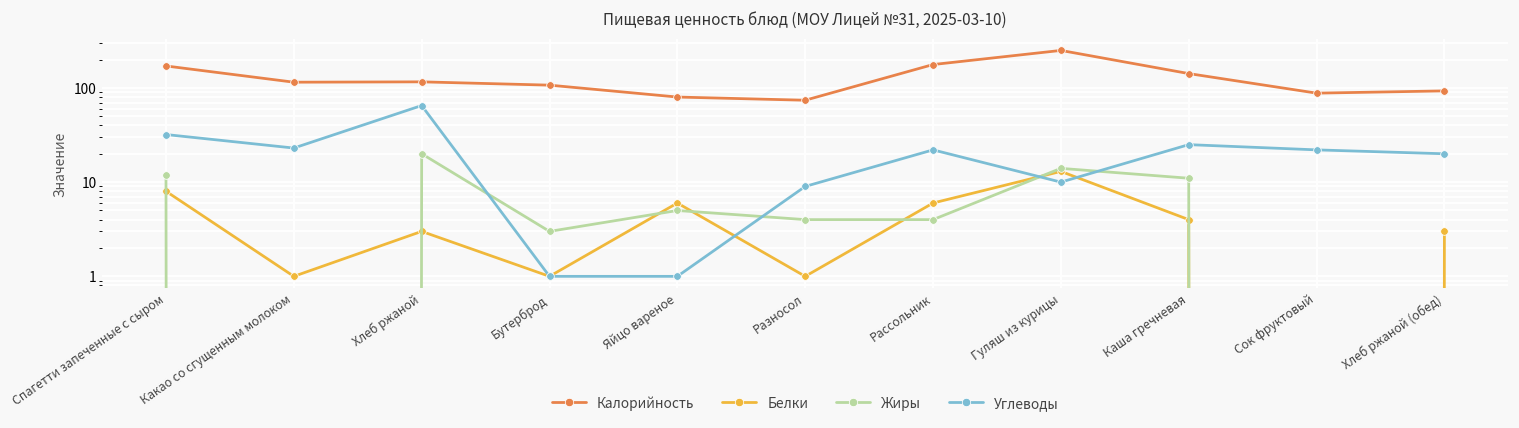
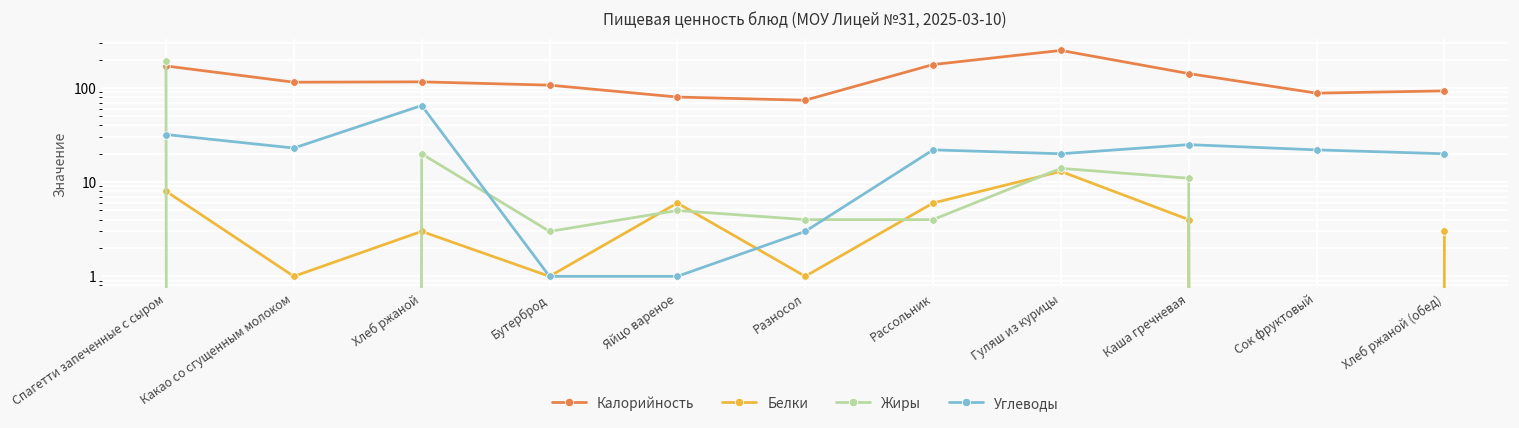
  {
    "Жиры": {
-     "Спагетти запеченные с сыром": 12,
+     "Спагетти запеченные с сыром": 200,
      "Хлеб ржаной": 20,
      "Бутерброд": 3,
      "Яйцо вареное": 5,
      "Разносол": 4,
      "Рассольник": 4,
      "Гуляш из курицы": 14,
      "Каша гречневая": 11
    },
    "Углеводы": {
      "Спагетти запеченные с сыром": 32,
      "Какао со сгущенным молоком": 23,
      "Хлеб ржаной": 70,
      "Яйцо вареное": 1,
-     "Разносол": 9,
+     "Разносол": 3,
      "Рассольник": 22,
-     "Гуляш из курицы": 10,
+     "Гуляш из курицы": 20,
      "Каша гречневая": 25,
      "Сок фруктовый": 22,
      "Хлеб ржаной (обед)": 20
    }
  }
